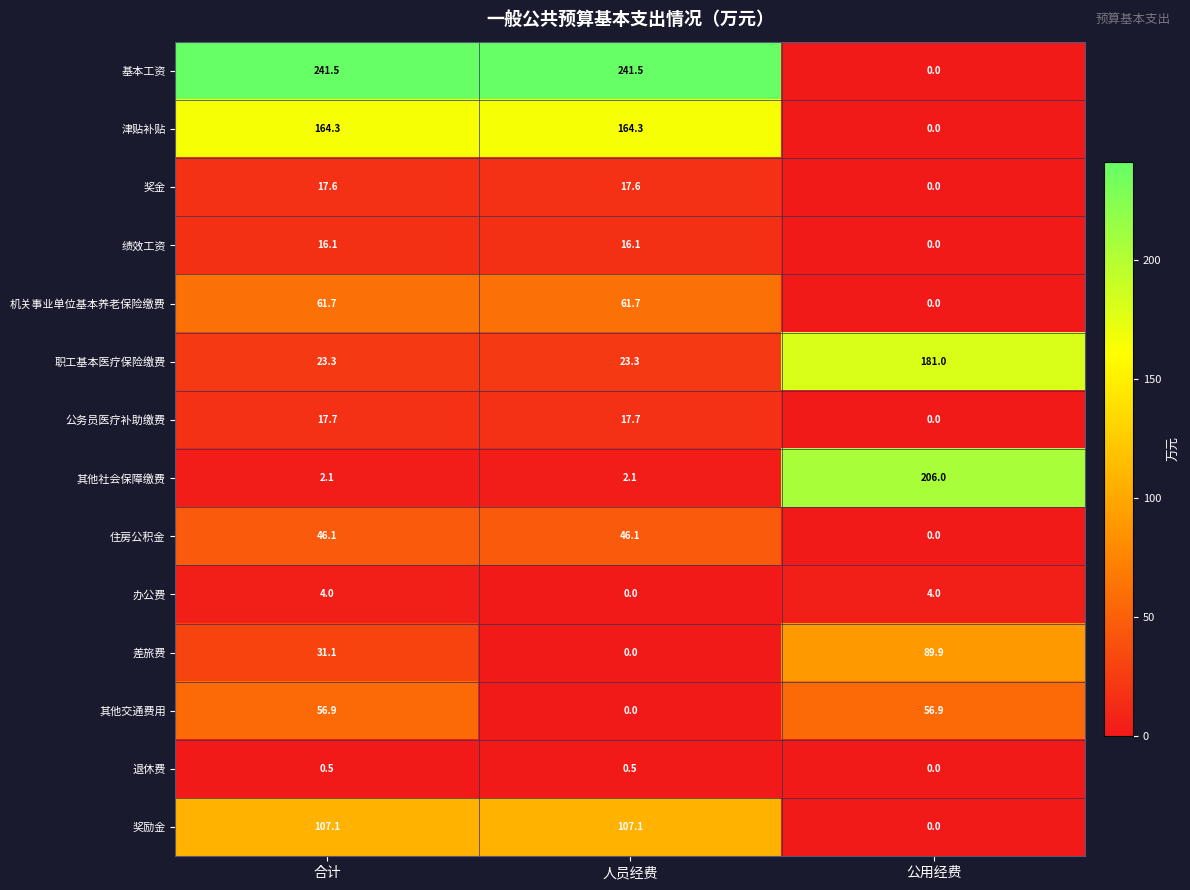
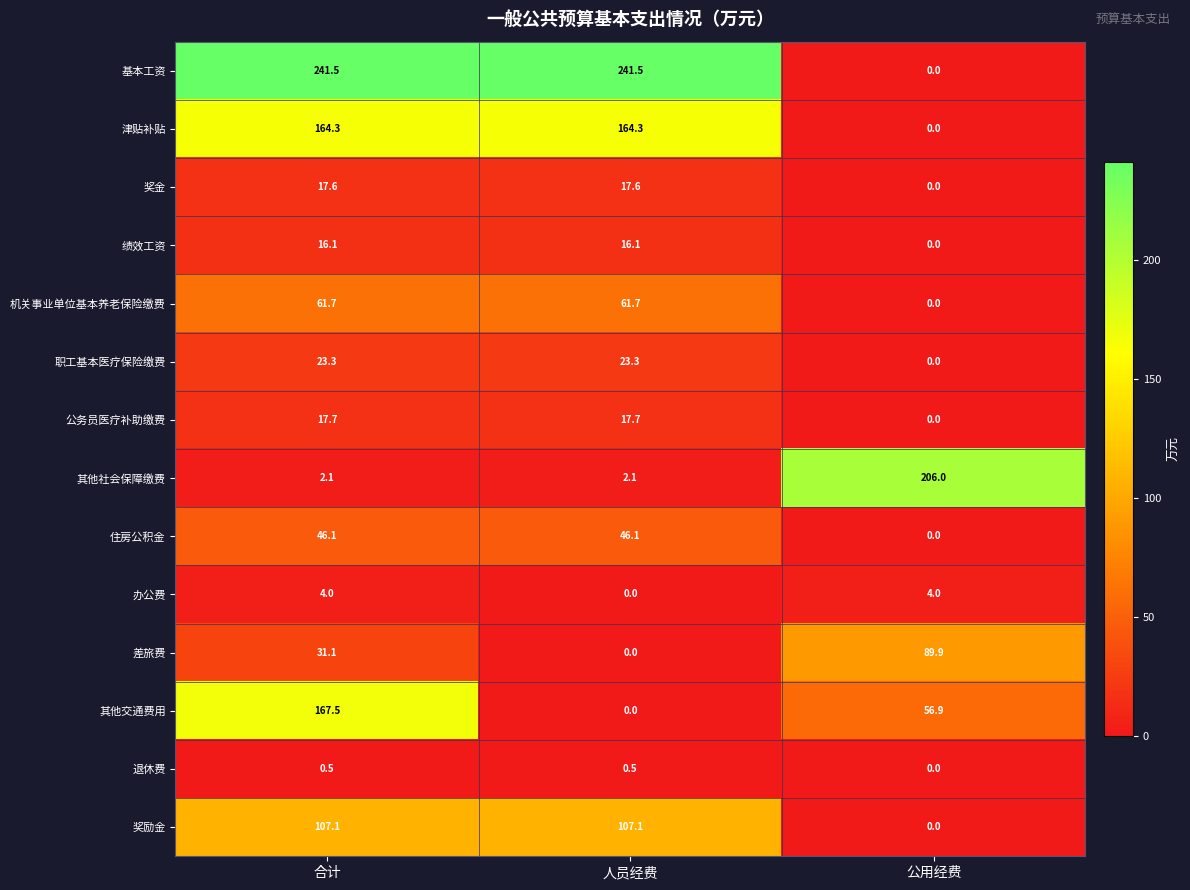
  {
    "基本工资": {
      "合计": 241.5,
      "人员经费": 241.5,
      "公用经费": 0.0
    },
    "津贴补贴": {
      "合计": 164.3,
      "人员经费": 164.3,
      "公用经费": 0.0
    },
    "奖金": {
      "合计": 17.6,
      "人员经费": 17.6,
      "公用经费": 0.0
    },
    "绩效工资": {
      "合计": 16.1,
      "人员经费": 16.1,
      "公用经费": 0.0
    },
    "机关事业单位基本养老保险缴费": {
      "合计": 61.7,
      "人员经费": 61.7,
      "公用经费": 0.0
    },
    "职工基本医疗保险缴费": {
      "合计": 23.3,
      "人员经费": 23.3,
-     "公用经费": 181.0
+     "公用经费": 0.0
    },
    "公务员医疗补助缴费": {
      "合计": 17.7,
      "人员经费": 17.7,
      "公用经费": 0.0
    },
    "其他社会保障缴费": {
      "合计": 2.1,
      "人员经费": 2.1,
      "公用经费": 206.0
    },
    "住房公积金": {
      "合计": 46.1,
      "人员经费": 46.1,
      "公用经费": 0.0
    },
    "办公费": {
      "合计": 4.0,
      "人员经费": 0.0,
      "公用经费": 4.0
    },
    "差旅费": {
      "合计": 31.1,
      "人员经费": 0.0,
      "公用经费": 89.9
    },
    "其他交通费用": {
-     "合计": 56.9,
+     "合计": 167.5,
      "人员经费": 0.0,
      "公用经费": 56.9
    },
    "退休费": {
      "合计": 0.5,
      "人员经费": 0.5,
      "公用经费": 0.0
    },
    "奖励金": {
      "合计": 107.1,
      "人员经费": 107.1,
      "公用经费": 0.0
    }
  }
